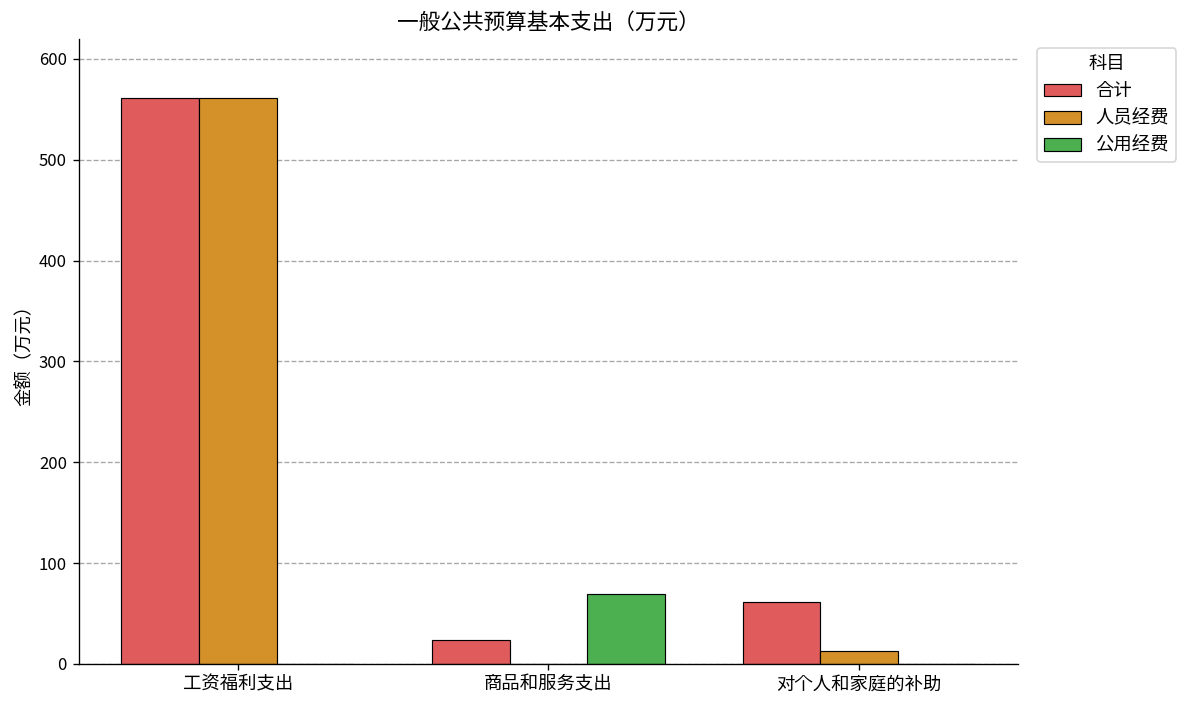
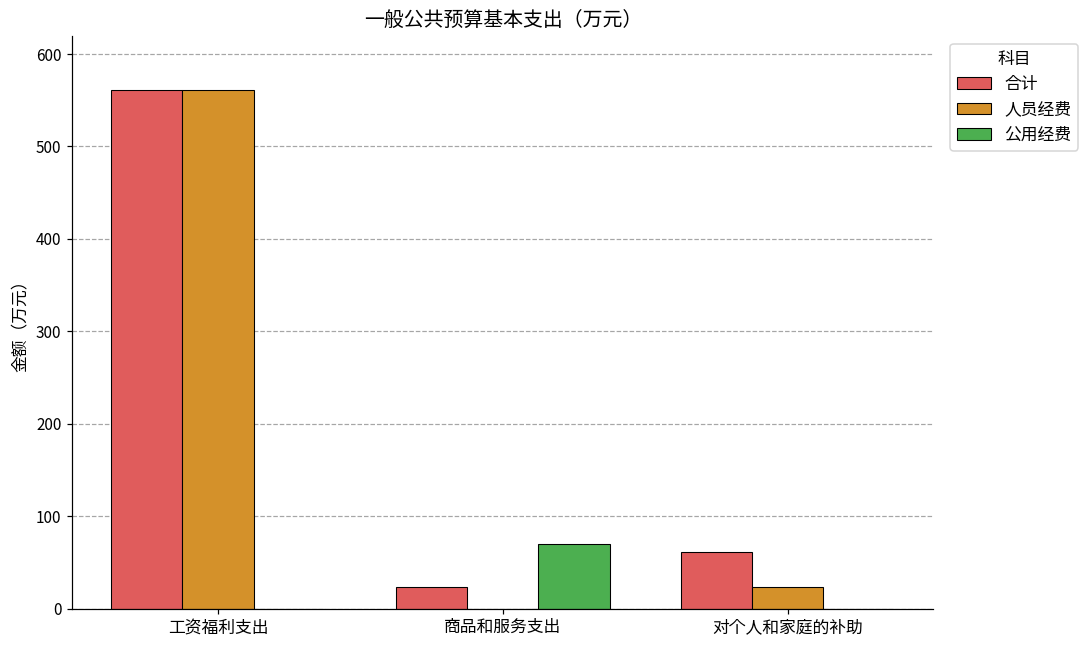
  {
    "合计": {
      "工资福利支出": 560,
      "商品和服务支出": 20,
      "对个人和家庭的补助": 60
    },
    "人员经费": {
      "工资福利支出": 560,
      "商品和服务支出": 0,
-     "对个人和家庭的补助": 10
+     "对个人和家庭的补助": 20
    },
    "公用经费": {
      "工资福利支出": 0,
      "商品和服务支出": 70,
      "对个人和家庭的补助": 0
    }
  }
